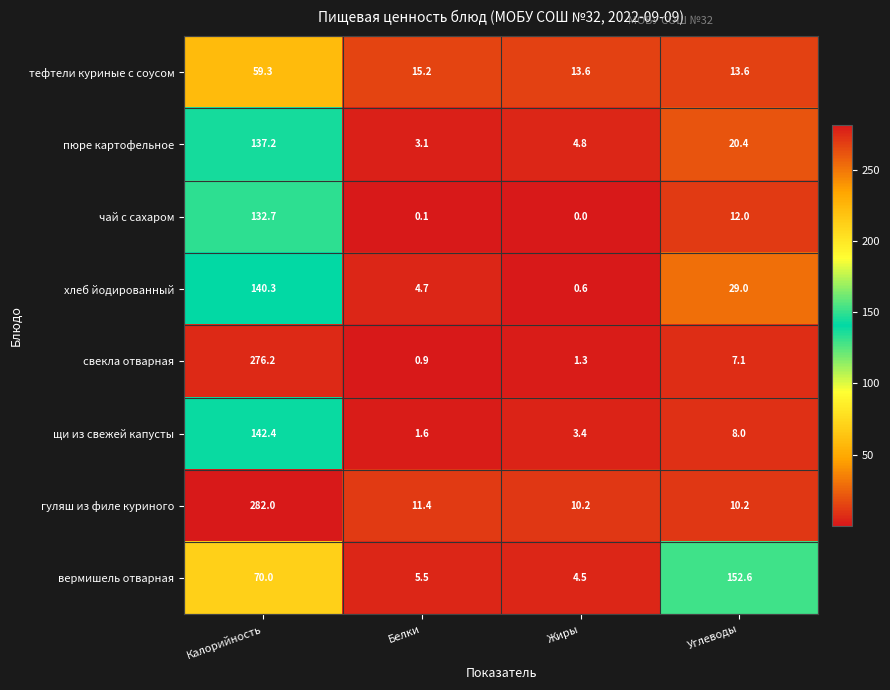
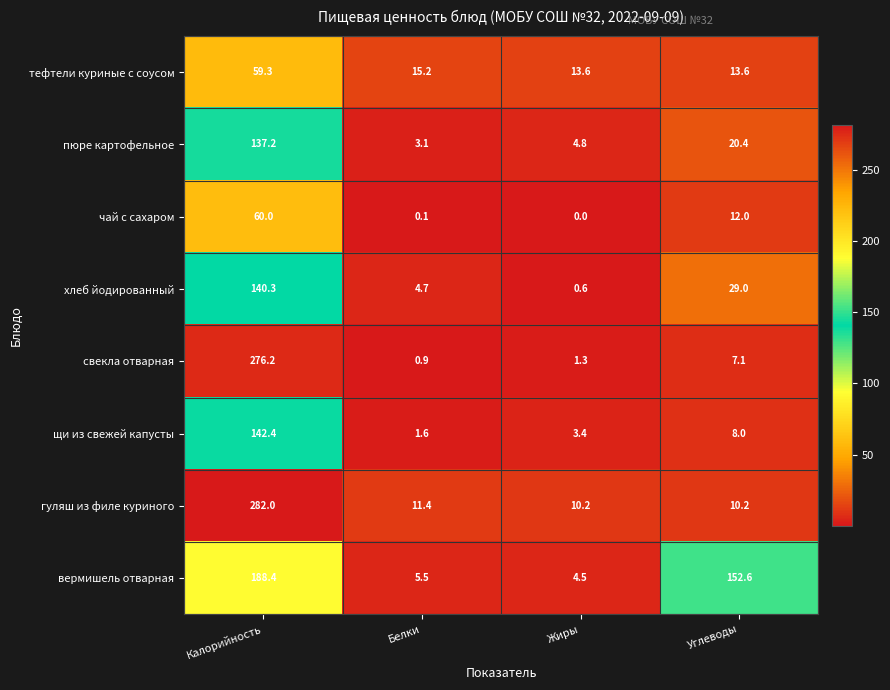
  {
    "чай с сахаром": {
-     "Калорийность": 132.7
+     "Калорийность": 60.0
    },
    "вермишель отварная": {
-     "Калорийность": 70.0
+     "Калорийность": 188.4
    }
  }
